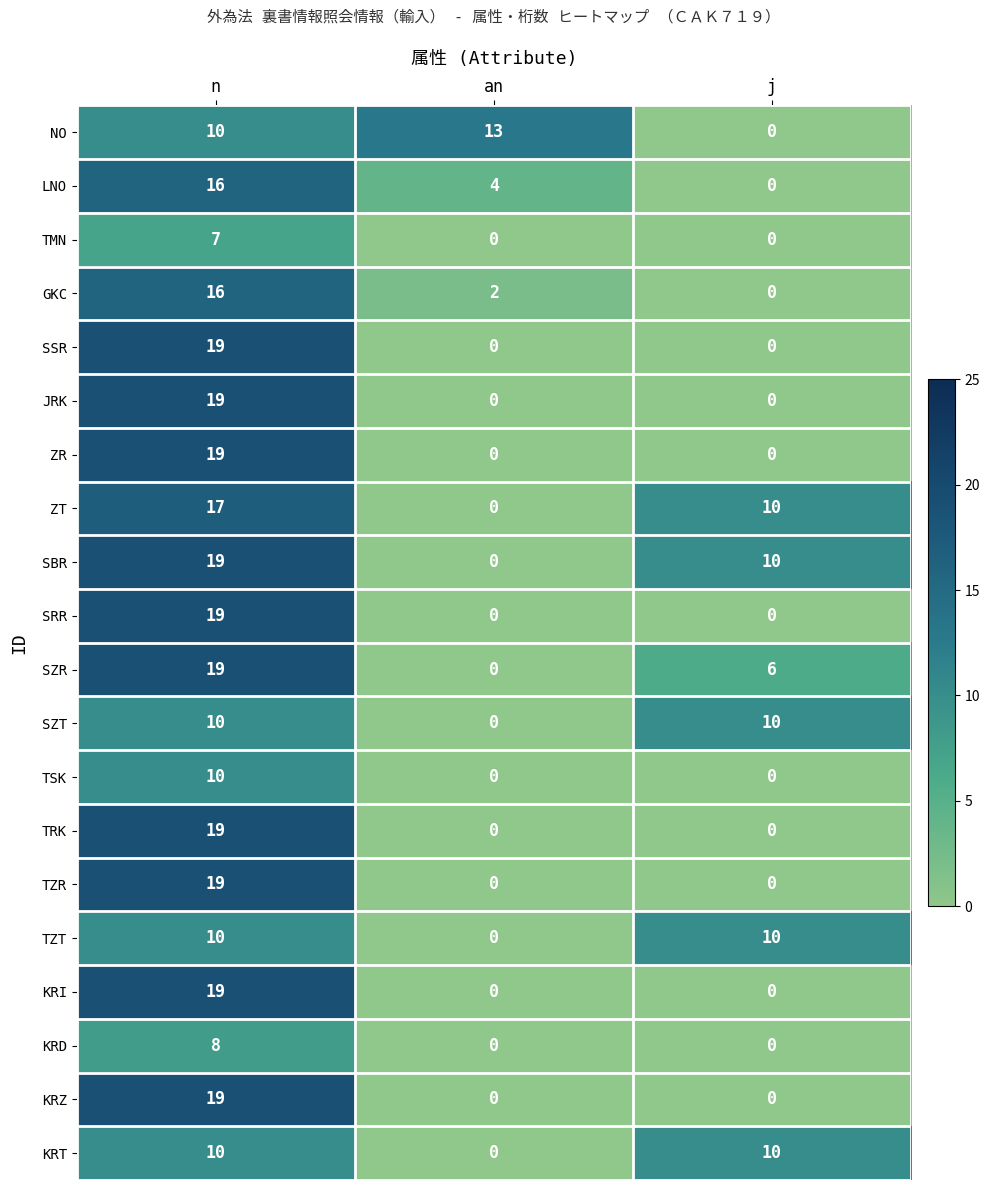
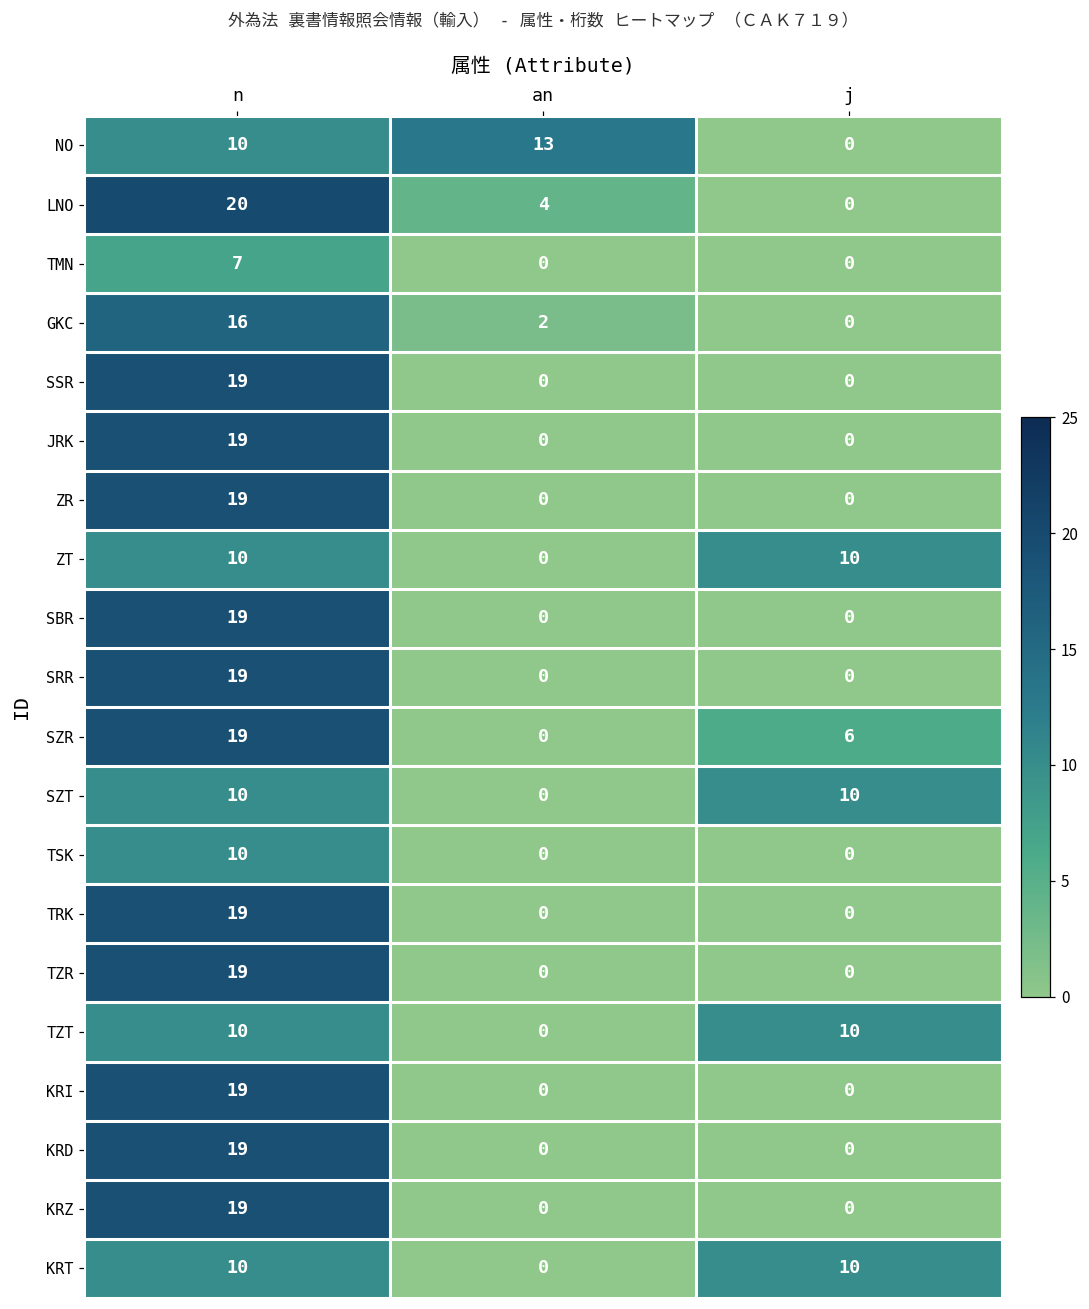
  {
    "NO": {
      "n": 10,
      "an": 13,
      "j": 0
    },
    "LNO": {
-     "n": 16,
+     "n": 20,
      "an": 4,
      "j": 0
    },
    "TMN": {
      "n": 7,
      "an": 0,
      "j": 0
    },
    "GKC": {
      "n": 16,
      "an": 2,
      "j": 0
    },
    "SSR": {
      "n": 19,
      "an": 0,
      "j": 0
    },
    "JRK": {
      "n": 19,
      "an": 0,
      "j": 0
    },
    "ZR": {
      "n": 19,
      "an": 0,
      "j": 0
    },
    "ZT": {
-     "n": 17,
+     "n": 10,
      "an": 0,
      "j": 10
    },
    "SBR": {
      "n": 19,
      "an": 0,
-     "j": 10
+     "j": 0
    },
    "SRR": {
      "n": 19,
      "an": 0,
      "j": 0
    },
    "SZR": {
      "n": 19,
      "an": 0,
      "j": 6
    },
    "SZT": {
      "n": 10,
      "an": 0,
      "j": 10
    },
    "TSK": {
      "n": 10,
      "an": 0,
      "j": 0
    },
    "TRK": {
      "n": 19,
      "an": 0,
      "j": 0
    },
    "TZR": {
      "n": 19,
      "an": 0,
      "j": 0
    },
    "TZT": {
      "n": 10,
      "an": 0,
      "j": 10
    },
    "KRI": {
      "n": 19,
      "an": 0,
      "j": 0
    },
    "KRD": {
-     "n": 8,
+     "n": 19,
      "an": 0,
      "j": 0
    },
    "KRZ": {
      "n": 19,
      "an": 0,
      "j": 0
    },
    "KRT": {
      "n": 10,
      "an": 0,
      "j": 10
    }
  }
